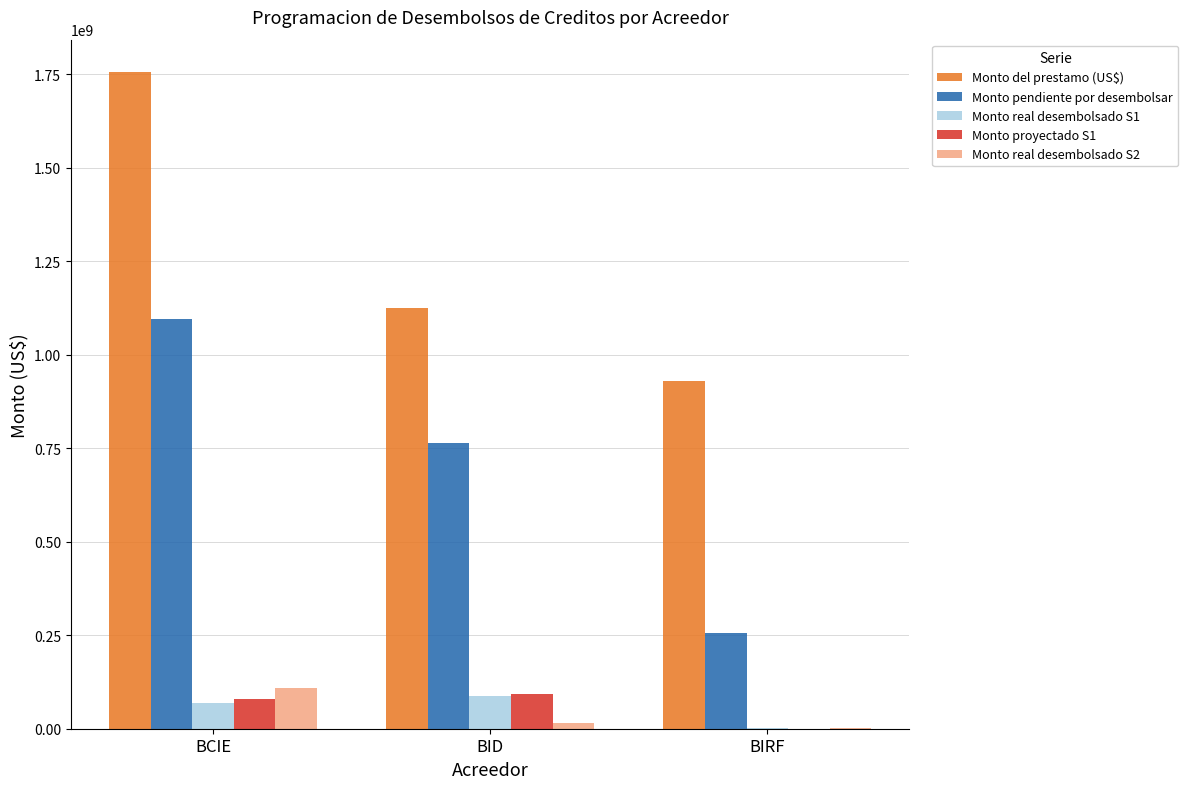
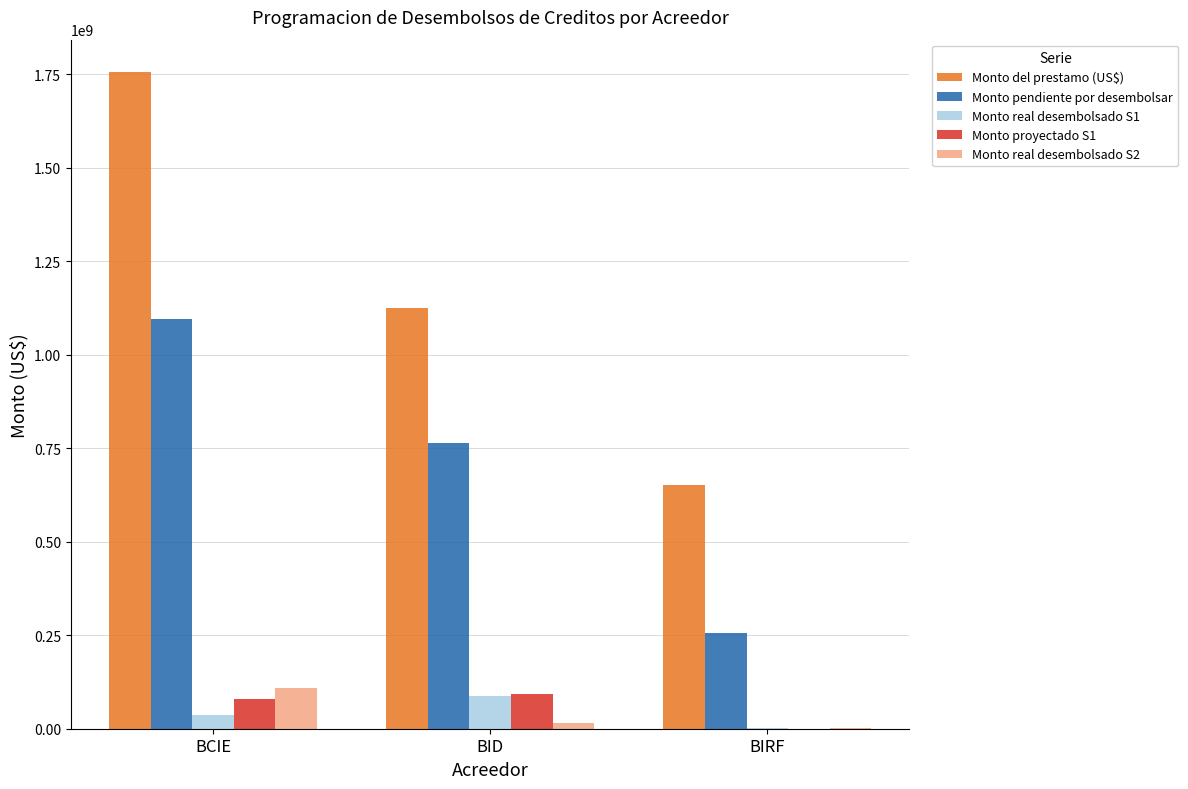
  {
    "Monto del prestamo (US$)": {
      "BCIE": 1760000000,
      "BID": 1130000000,
-     "BIRF": 930000000
+     "BIRF": 650000000
    },
    "Monto pendiente por desembolsar": {
      "BCIE": 1100000000,
      "BID": 760000000,
      "BIRF": 260000000
    },
    "Monto real desembolsado S1": {
-     "BCIE": 70000000,
+     "BCIE": 40000000,
      "BID": 90000000
    },
    "Monto proyectado S1": {
      "BCIE": 80000000,
      "BID": 90000000,
      "BIRF": 0
    },
    "Monto real desembolsado S2": {
      "BCIE": 110000000,
      "BID": 20000000
    }
  }
